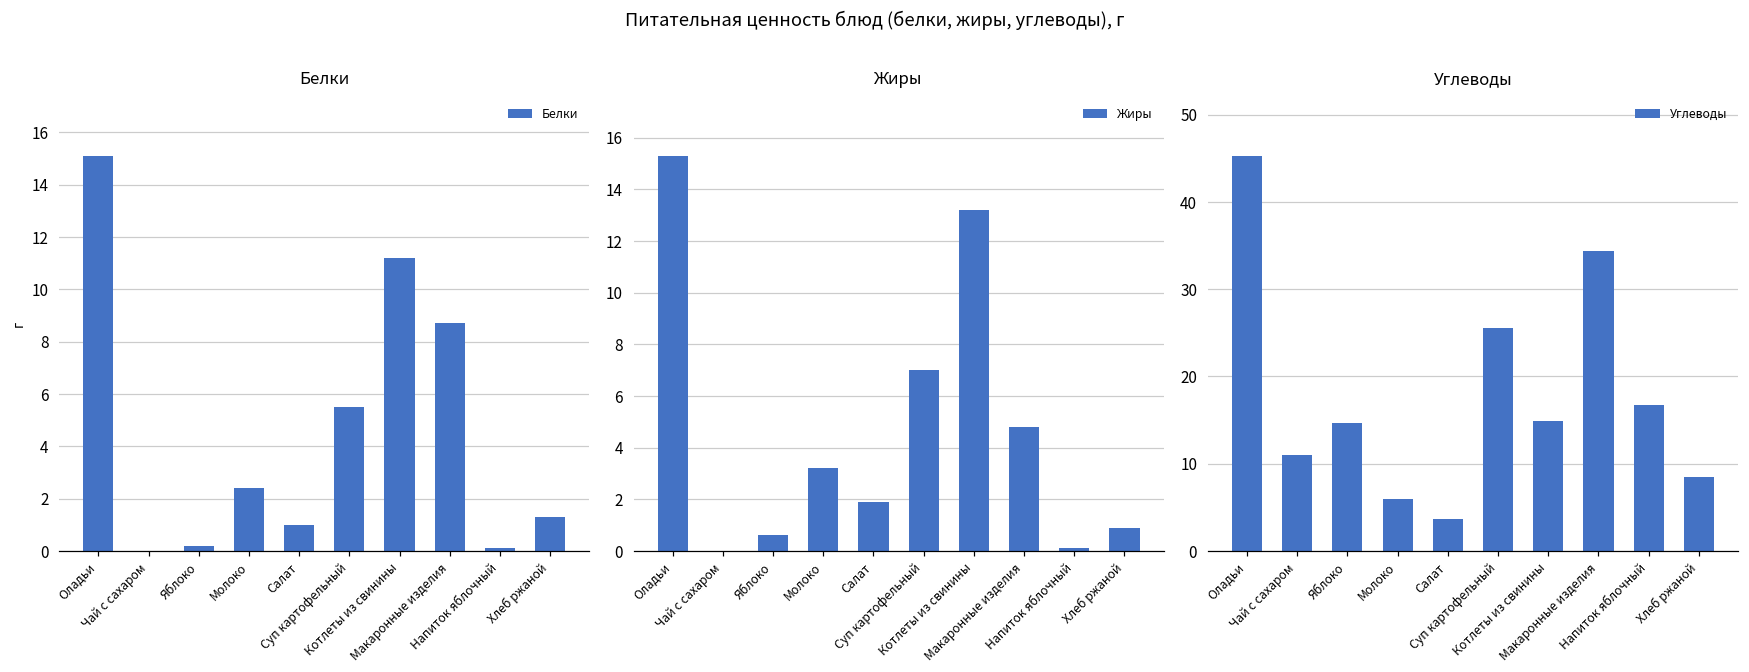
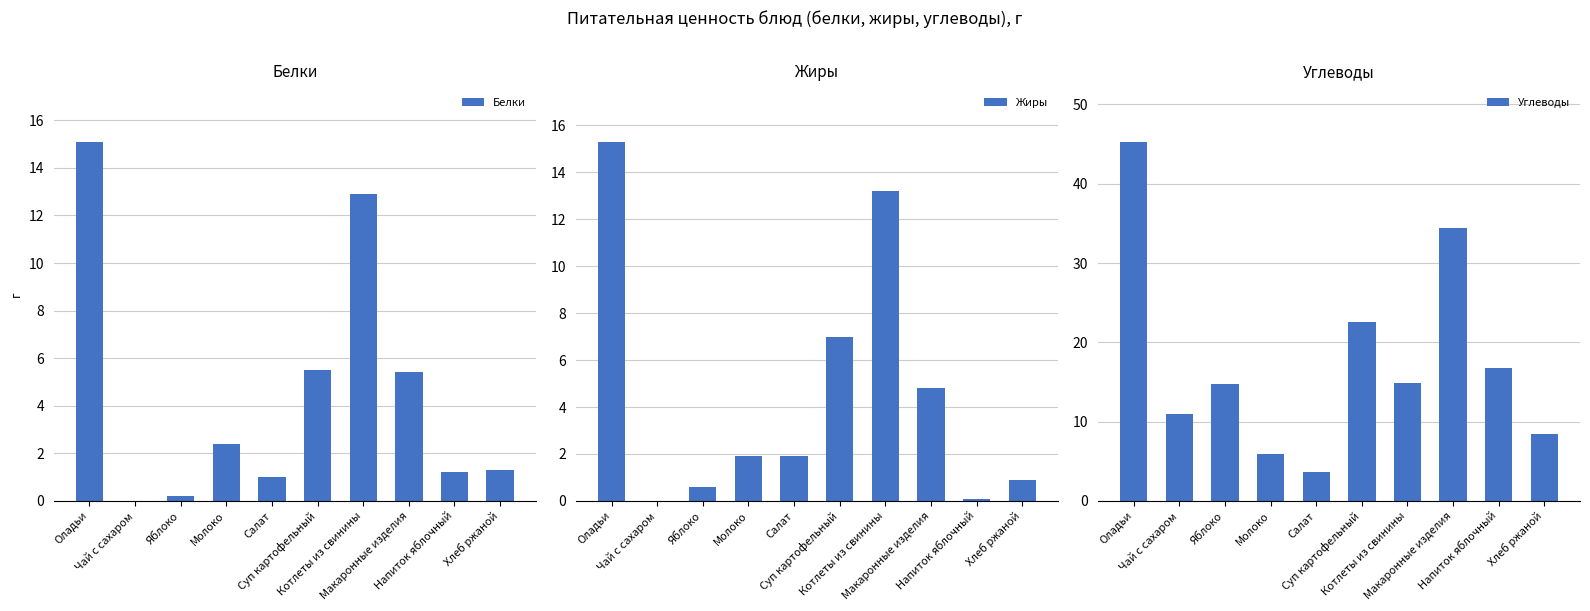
  {
    "Белки": {
      "Оладьи": 15.1,
      "Чай с сахаром": 0.0,
      "Яблоко": 0.2,
      "Молоко": 2.4,
      "Салат": 1.0,
      "Суп картофельный": 5.5,
-     "Котлеты из свинины": 11.2,
-     "Макаронные изделия": 8.7,
-     "Напиток яблочный": 0.1,
+     "Котлеты из свинины": 12.9,
+     "Макаронные изделия": 5.4,
+     "Напиток яблочный": 1.2,
      "Хлеб ржаной": 1.3
    },
    "Жиры": {
      "Оладьи": 15.3,
      "Чай с сахаром": 0.0,
      "Яблоко": 0.6,
-     "Молоко": 3.2,
+     "Молоко": 1.9,
      "Салат": 1.9,
      "Суп картофельный": 7.0,
      "Котлеты из свинины": 13.2,
      "Макаронные изделия": 4.8,
      "Хлеб ржаной": 0.9
    },
    "Углеводы": {
      "Оладьи": 45,
      "Чай с сахаром": 11,
      "Яблоко": 15,
      "Молоко": 6,
      "Салат": 4,
-     "Суп картофельный": 26,
+     "Суп картофельный": 23,
      "Котлеты из свинины": 15,
      "Макаронные изделия": 34,
      "Напиток яблочный": 17,
      "Хлеб ржаной": 9
    }
  }
